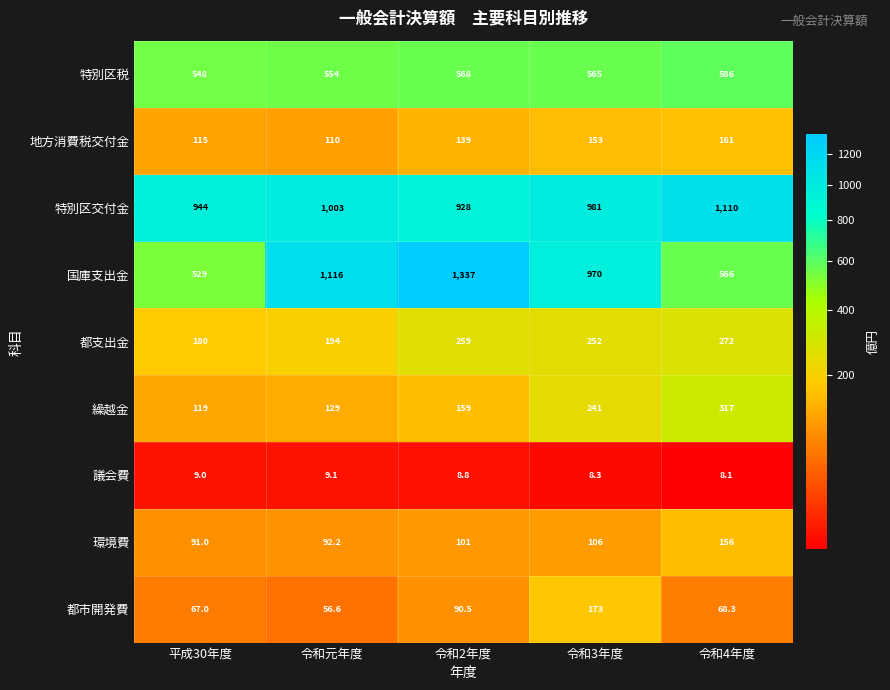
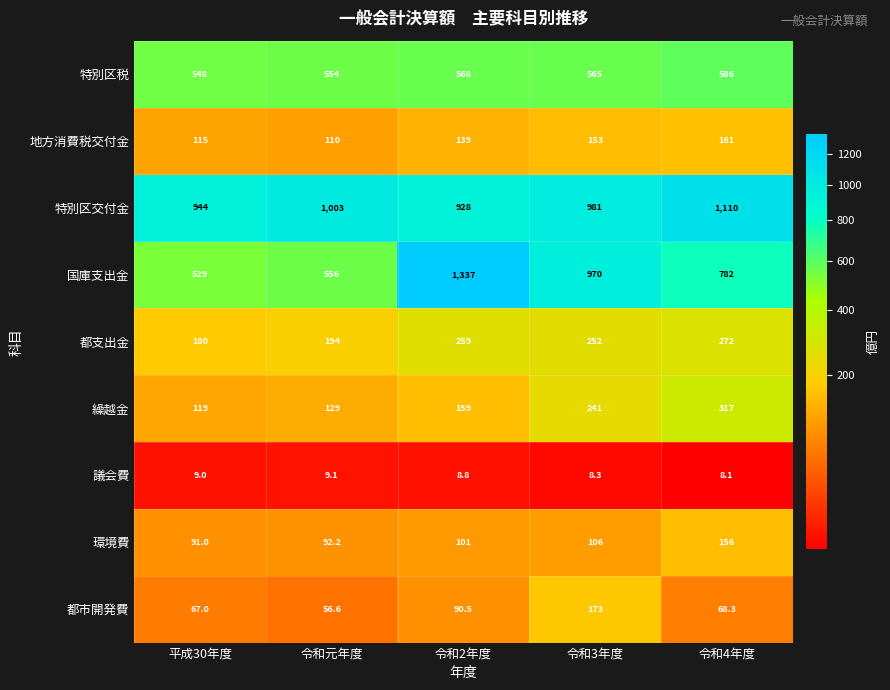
  {
    "特別区税": {
      "平成30年度": "548",
      "令和元年度": "554",
      "令和2年度": "568",
      "令和3年度": "565",
      "令和4年度": "586"
    },
    "地方消費税交付金": {
      "平成30年度": "115",
      "令和元年度": "110",
      "令和2年度": "139",
      "令和3年度": "153",
      "令和4年度": "161"
    },
    "特別区交付金": {
      "平成30年度": "944",
      "令和元年度": "1,003",
      "令和2年度": "928",
      "令和3年度": "981",
      "令和4年度": "1,110"
    },
    "国庫支出金": {
      "平成30年度": "529",
-     "令和元年度": "1,116",
+     "令和元年度": "556",
      "令和2年度": "1,337",
      "令和3年度": "970",
-     "令和4年度": "566"
+     "令和4年度": "782"
    },
    "都支出金": {
      "平成30年度": "180",
      "令和元年度": "194",
      "令和2年度": "259",
      "令和3年度": "252",
      "令和4年度": "272"
    },
    "繰越金": {
      "平成30年度": "119",
      "令和元年度": "129",
      "令和2年度": "159",
      "令和3年度": "241",
      "令和4年度": "317"
    },
    "議会費": {
      "平成30年度": "9.0",
      "令和元年度": "9.1",
      "令和2年度": "8.8",
      "令和3年度": "8.3",
      "令和4年度": "8.1"
    },
    "環境費": {
      "平成30年度": "91.0",
      "令和元年度": "92.2",
      "令和2年度": "101",
      "令和3年度": "106",
      "令和4年度": "156"
    },
    "都市開発費": {
      "平成30年度": "67.0",
      "令和元年度": "56.6",
      "令和2年度": "90.5",
      "令和3年度": "173",
      "令和4年度": "68.3"
    }
  }
